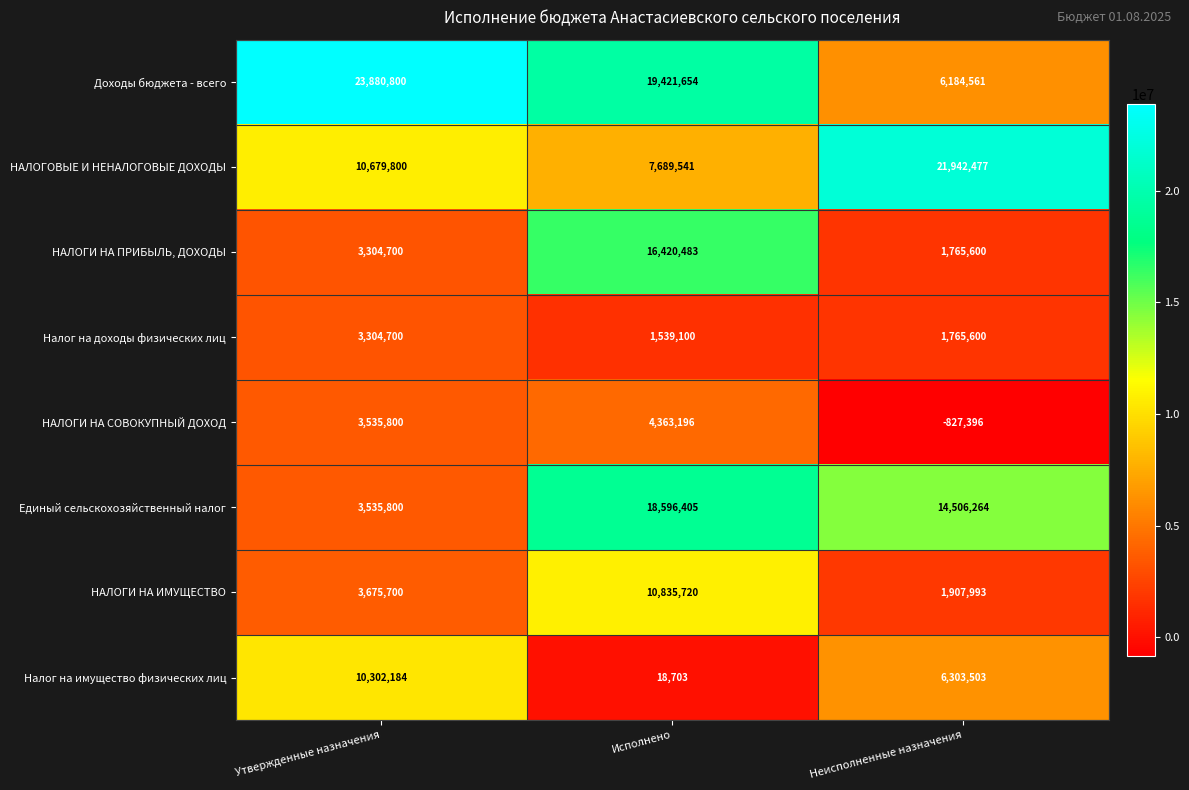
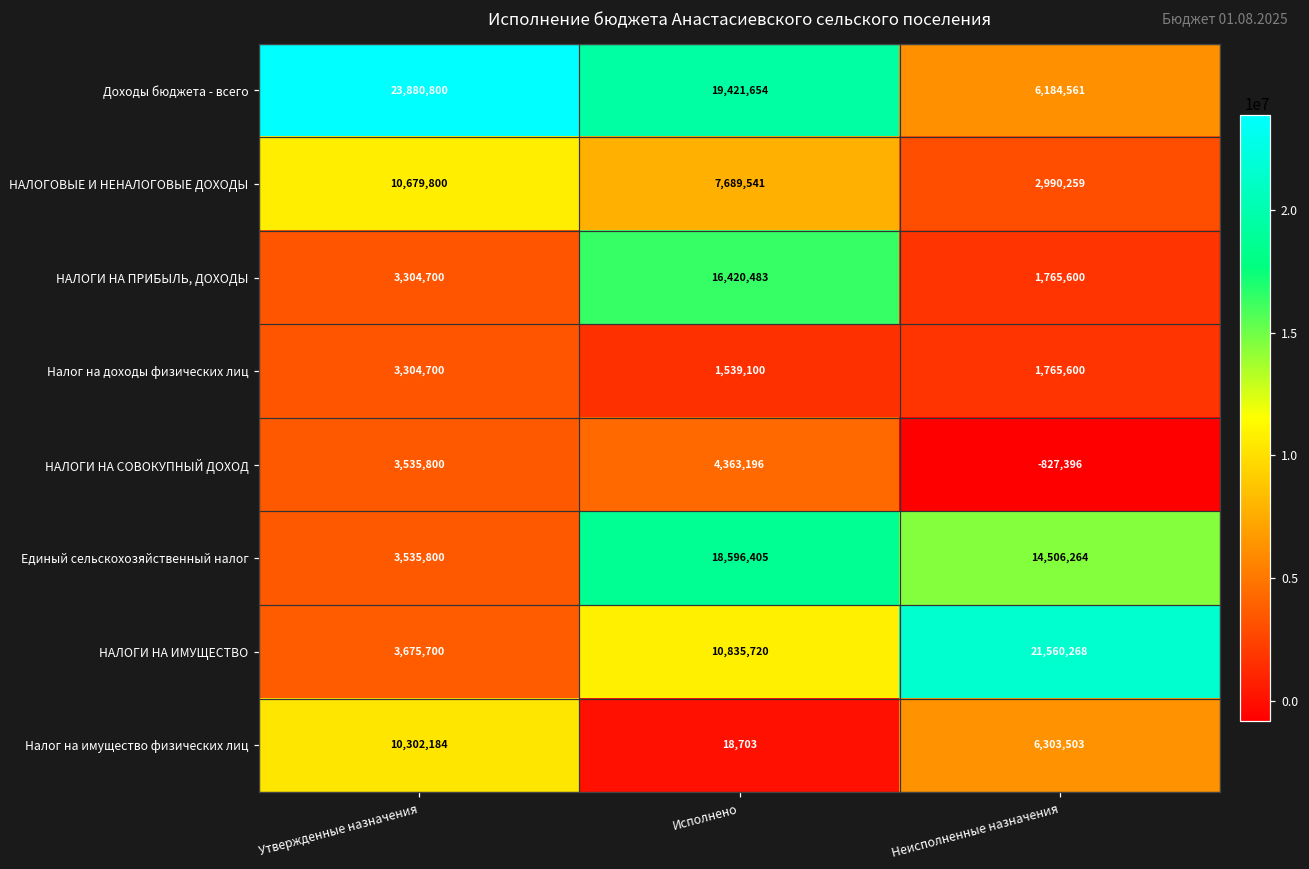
  {
    "Доходы бюджета - всего": {
      "Утвержденные назначения": "23,880,800",
      "Исполнено": "19,421,654",
      "Неисполненные назначения": "6,184,561"
    },
    "НАЛОГОВЫЕ И НЕНАЛОГОВЫЕ ДОХОДЫ": {
      "Утвержденные назначения": "10,679,800",
      "Исполнено": "7,689,541",
-     "Неисполненные назначения": "21,942,477"
+     "Неисполненные назначения": "2,990,259"
    },
    "НАЛОГИ НА ПРИБЫЛЬ, ДОХОДЫ": {
      "Утвержденные назначения": "3,304,700",
      "Исполнено": "16,420,483",
      "Неисполненные назначения": "1,765,600"
    },
    "Налог на доходы физических лиц": {
      "Утвержденные назначения": "3,304,700",
      "Исполнено": "1,539,100",
      "Неисполненные назначения": "1,765,600"
    },
    "НАЛОГИ НА СОВОКУПНЫЙ ДОХОД": {
      "Утвержденные назначения": "3,535,800",
      "Исполнено": "4,363,196",
      "Неисполненные назначения": "-827,396"
    },
    "Единый сельскохозяйственный налог": {
      "Утвержденные назначения": "3,535,800",
      "Исполнено": "18,596,405",
      "Неисполненные назначения": "14,506,264"
    },
    "НАЛОГИ НА ИМУЩЕСТВО": {
      "Утвержденные назначения": "3,675,700",
      "Исполнено": "10,835,720",
-     "Неисполненные назначения": "1,907,993"
+     "Неисполненные назначения": "21,560,268"
    },
    "Налог на имущество физических лиц": {
      "Утвержденные назначения": "10,302,184",
      "Исполнено": "18,703",
      "Неисполненные назначения": "6,303,503"
    }
  }
